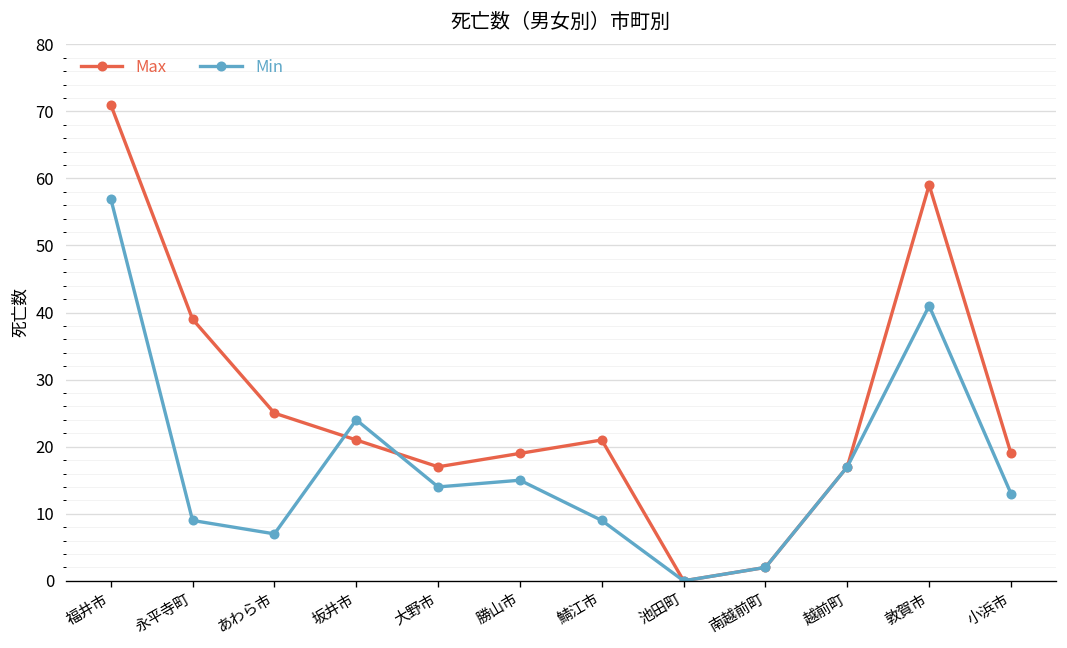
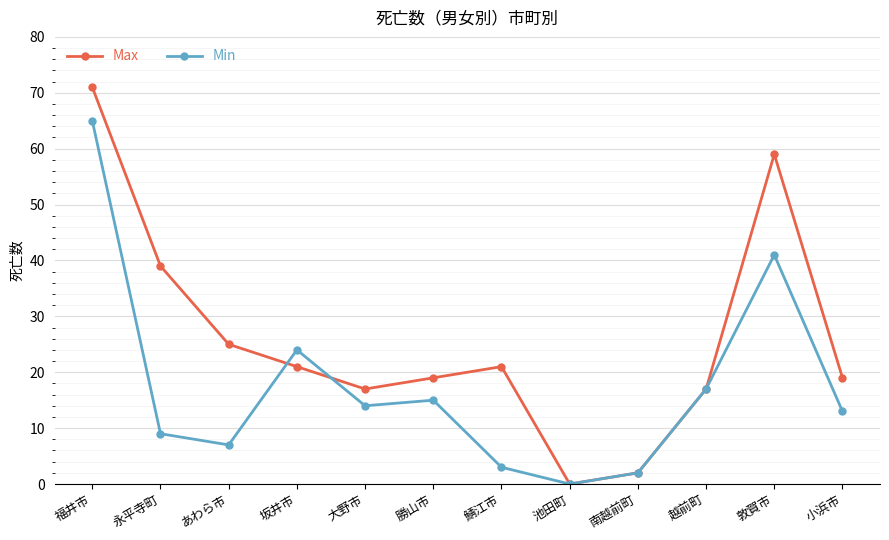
  {
    "Max": {
      "福井市": 71,
      "永平寺町": 39,
      "あわら市": 25,
      "坂井市": 21,
      "大野市": 17,
      "勝山市": 19,
      "鯖江市": 21,
      "敦賀市": 59,
      "小浜市": 19
    },
    "Min": {
-     "福井市": 57,
+     "福井市": 65,
      "永平寺町": 9,
      "あわら市": 7,
      "坂井市": 24,
      "大野市": 14,
      "勝山市": 15,
-     "鯖江市": 9,
+     "鯖江市": 3,
      "敦賀市": 41,
      "小浜市": 13
    }
  }
